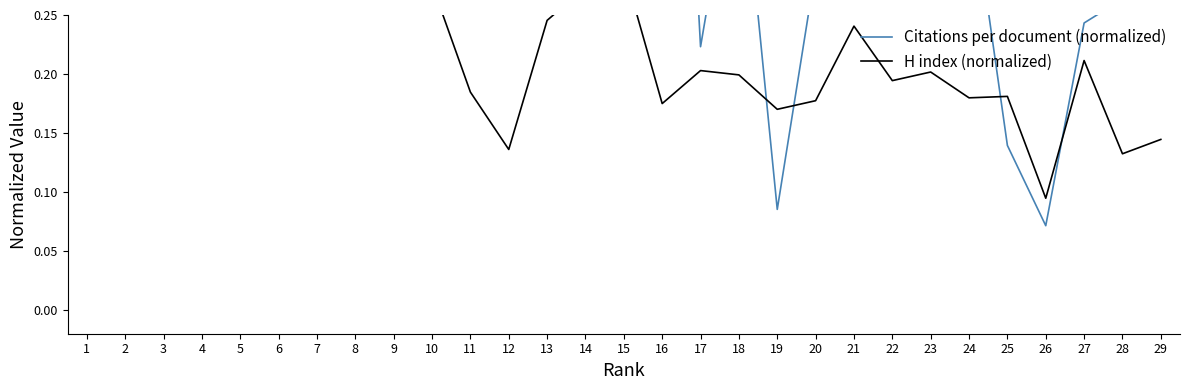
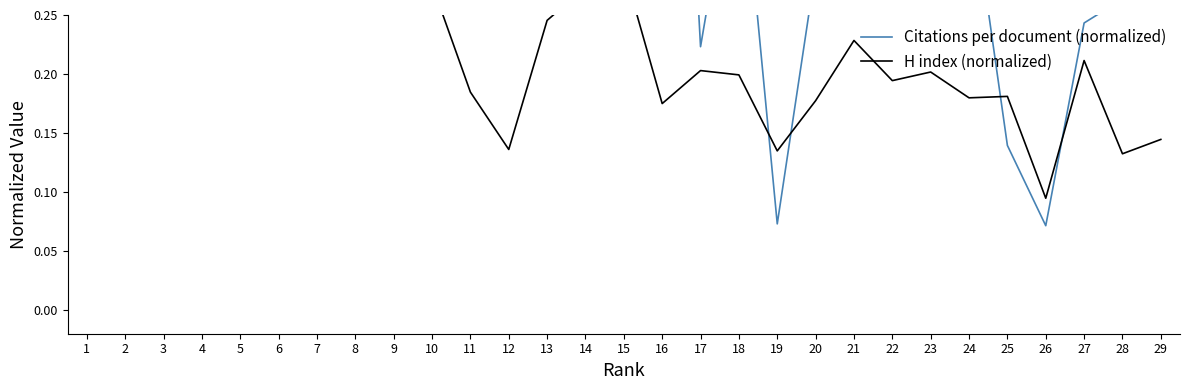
  {
    "Citations per document (normalized)": {
      "17": 0.223,
-     "19": 0.085,
+     "19": 0.073,
      "25": 0.140,
      "26": 0.072,
      "27": 0.243
    },
    "H index (normalized)": {
      "11": 0.185,
      "12": 0.136,
      "13": 0.245,
      "16": 0.175,
      "17": 0.203,
      "18": 0.199,
-     "19": 0.170,
+     "19": 0.135,
      "20": 0.177,
-     "21": 0.241,
+     "21": 0.228,
      "22": 0.194,
      "23": 0.202,
      "24": 0.180,
      "25": 0.181,
      "26": 0.095,
      "27": 0.211,
      "28": 0.132,
      "29": 0.145
    }
  }
